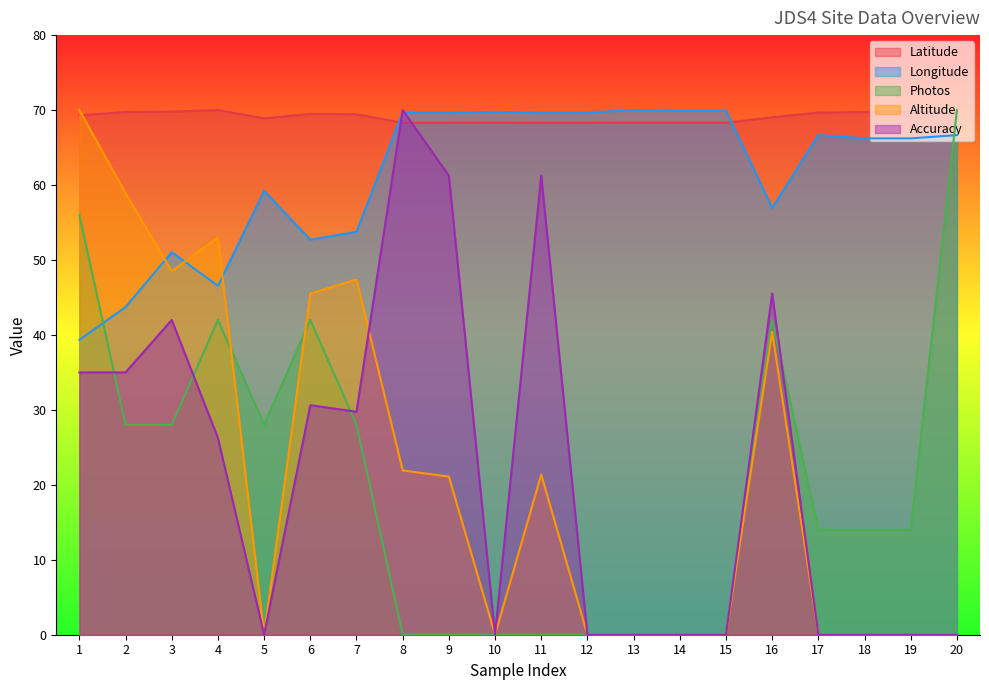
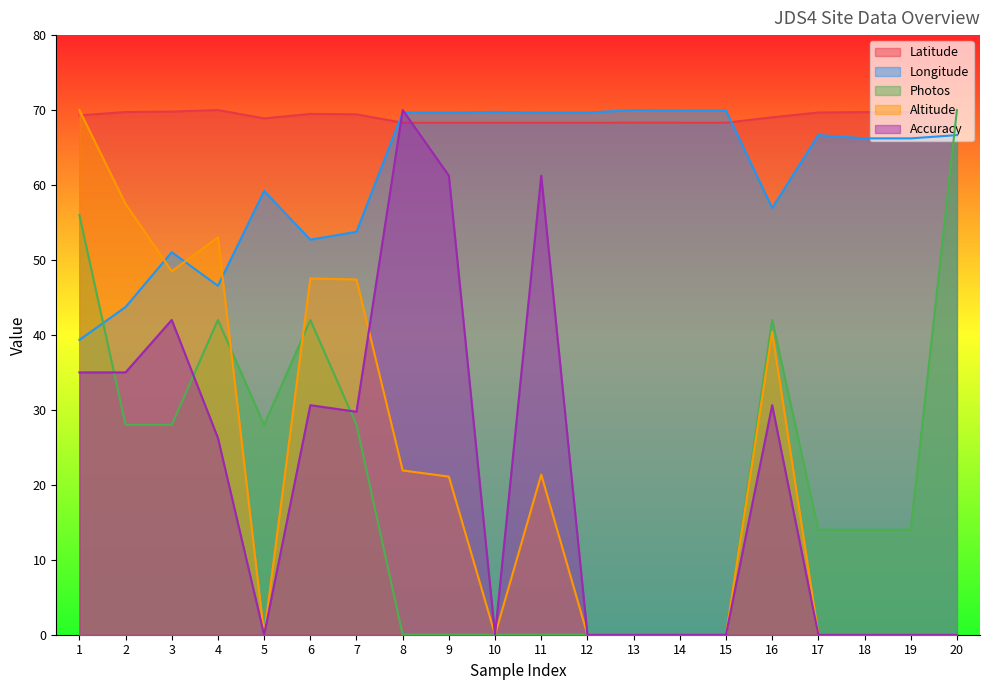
  {
    "Latitude": {
      "1": 69,
      "2": 70,
      "3": 70,
      "4": 70,
      "5": 69,
      "6": 69,
      "7": 69,
      "8": 68,
      "9": 68,
      "10": 68,
      "11": 68,
      "12": 68,
      "13": 68,
      "14": 68,
      "15": 68,
      "16": 69,
      "17": 70,
      "18": 70
    },
    "Longitude": {
      "1": 39,
      "2": 44,
      "3": 51,
      "4": 47,
      "5": 59,
      "6": 53,
      "7": 54,
      "9": 70,
      "10": 70,
      "11": 70,
      "12": 70,
      "13": 70,
      "14": 70,
      "15": 70,
      "16": 57,
      "17": 67,
      "18": 66
    },
    "Photos": {
      "1": 56,
      "2": 28,
      "3": 28,
      "4": 42,
      "5": 28,
      "6": 42,
      "7": 28,
      "8": 0,
      "9": 0,
      "11": 0,
      "16": 42,
      "17": 14,
      "18": 14,
      "19": 14
    },
    "Altitude": {
      "1": 70,
-     "2": 59,
+     "2": 57,
      "3": 48,
      "4": 53,
-     "6": 46,
+     "6": 48,
      "7": 47,
      "8": 22,
      "9": 21,
      "11": 21,
      "16": 40
    },
    "Accuracy": {
      "1": 35,
      "2": 35,
      "3": 42,
      "4": 26,
      "6": 31,
      "7": 30,
      "9": 61,
      "11": 61,
-     "16": 46
+     "16": 31
    }
  }
